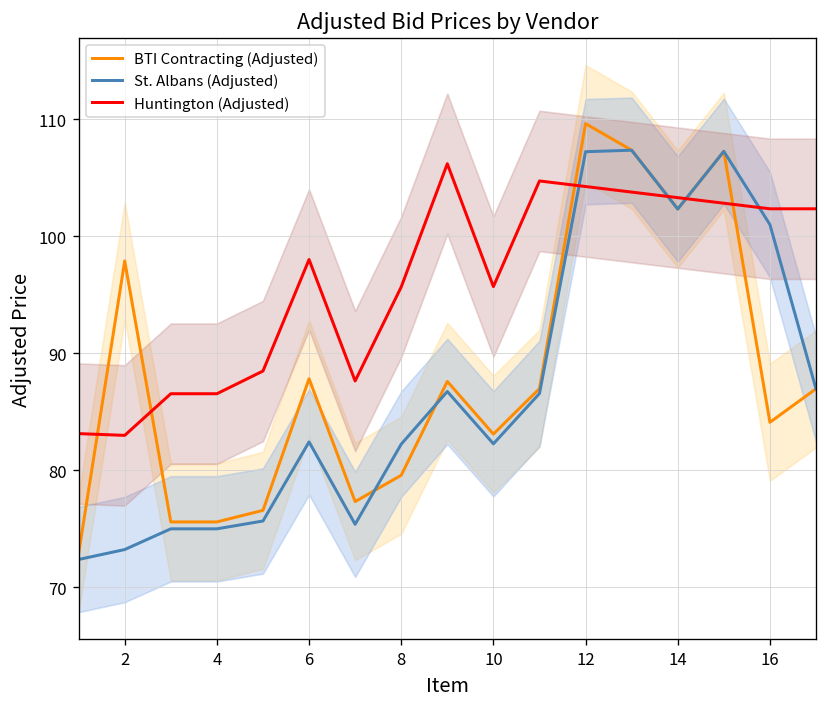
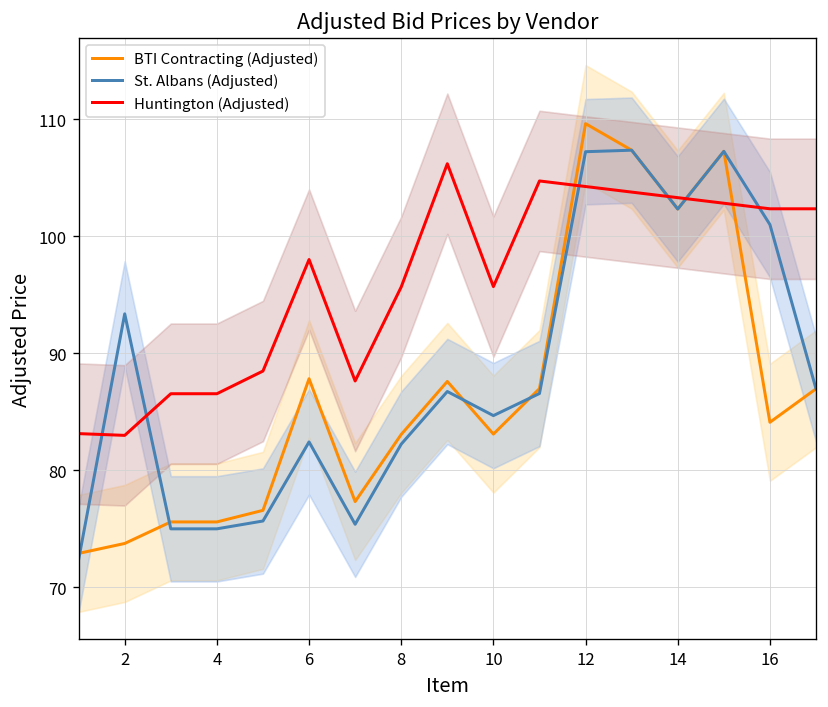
  {
    "BTI Contracting (Adjusted)": {
-     "2": 98,
+     "2": 74,
      "4": 76,
      "6": 88,
-     "8": 80,
+     "8": 83,
      "10": 83,
      "12": 110,
      "16": 84
    },
    "St. Albans (Adjusted)": {
-     "2": 73,
+     "2": 93,
      "4": 75,
      "6": 82,
      "8": 82,
-     "10": 82,
+     "10": 85,
      "12": 107,
      "16": 101
    },
    "Huntington (Adjusted)": {
      "2": 83,
      "4": 87,
      "6": 98,
      "8": 96,
      "10": 96,
      "16": 102
    }
  }
